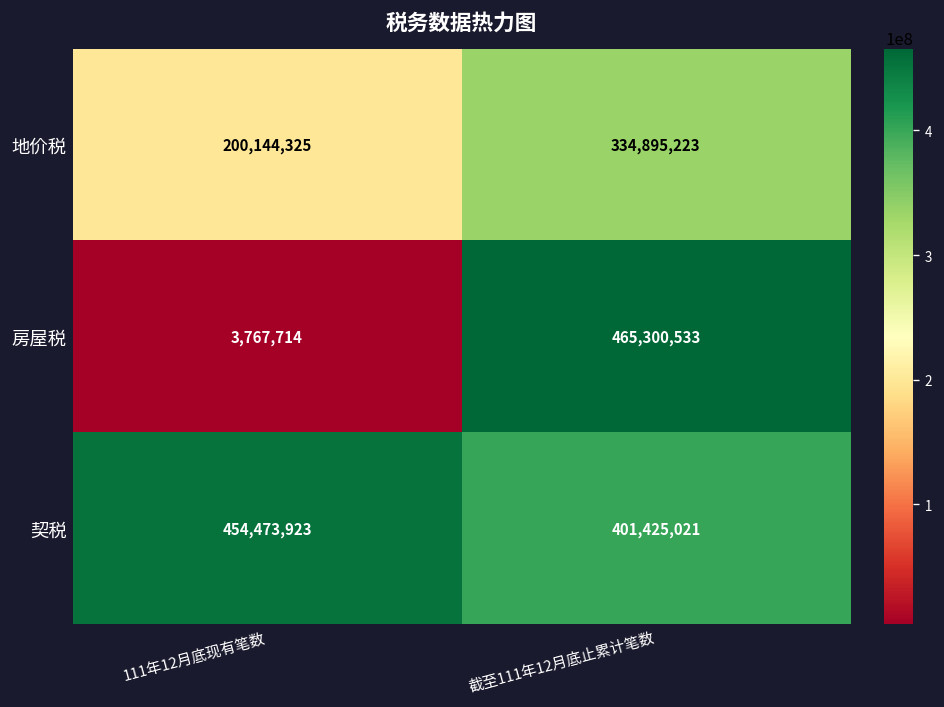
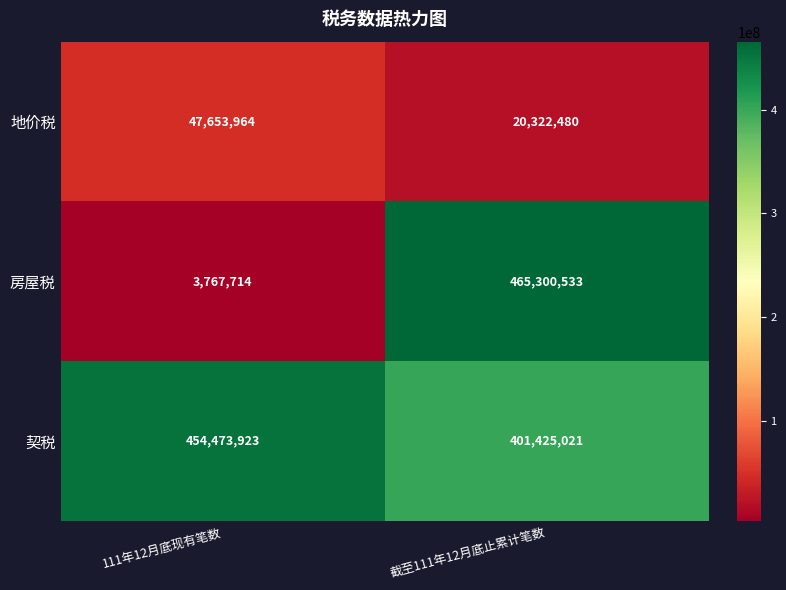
  {
    "地价税": {
-     "111年12月底现有笔数": "200,144,325",
-     "截至111年12月底止累计笔数": "334,895,223"
+     "111年12月底现有笔数": "47,653,964",
+     "截至111年12月底止累计笔数": "20,322,480"
    },
    "房屋税": {
      "111年12月底现有笔数": "3,767,714",
      "截至111年12月底止累计笔数": "465,300,533"
    },
    "契税": {
      "111年12月底现有笔数": "454,473,923",
      "截至111年12月底止累计笔数": "401,425,021"
    }
  }
